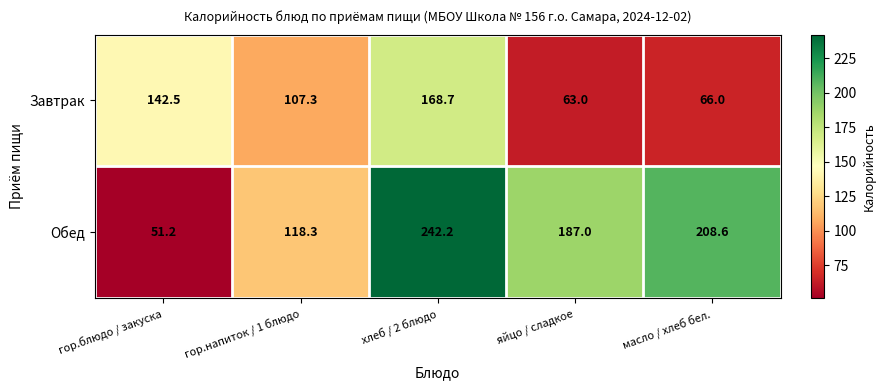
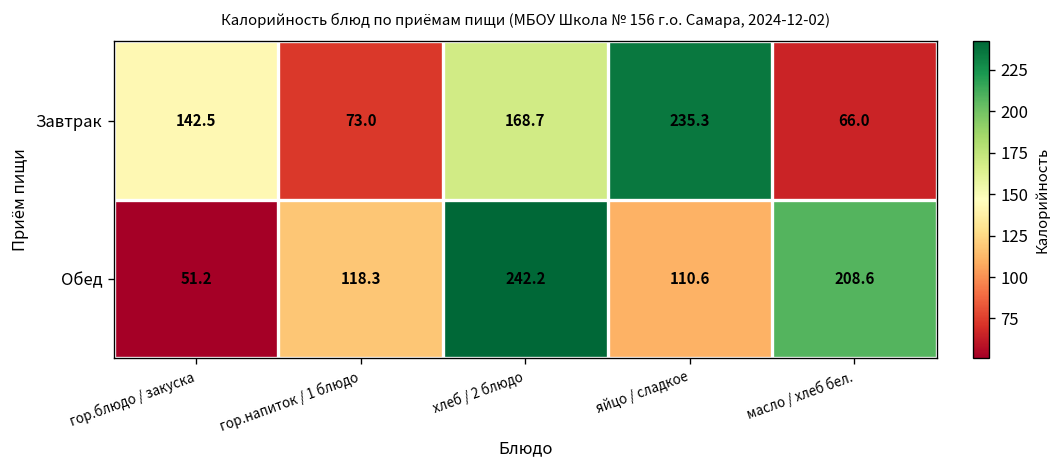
  {
    "Завтрак": {
      "гор.блюдо / закуска": 142.5,
-     "гор.напиток / 1 блюдо": 107.3,
+     "гор.напиток / 1 блюдо": 73.0,
      "хлеб / 2 блюдо": 168.7,
-     "яйцо / сладкое": 63.0,
+     "яйцо / сладкое": 235.3,
      "масло / хлеб бел.": 66.0
    },
    "Обед": {
      "гор.блюдо / закуска": 51.2,
      "гор.напиток / 1 блюдо": 118.3,
      "хлеб / 2 блюдо": 242.2,
-     "яйцо / сладкое": 187.0,
+     "яйцо / сладкое": 110.6,
      "масло / хлеб бел.": 208.6
    }
  }
